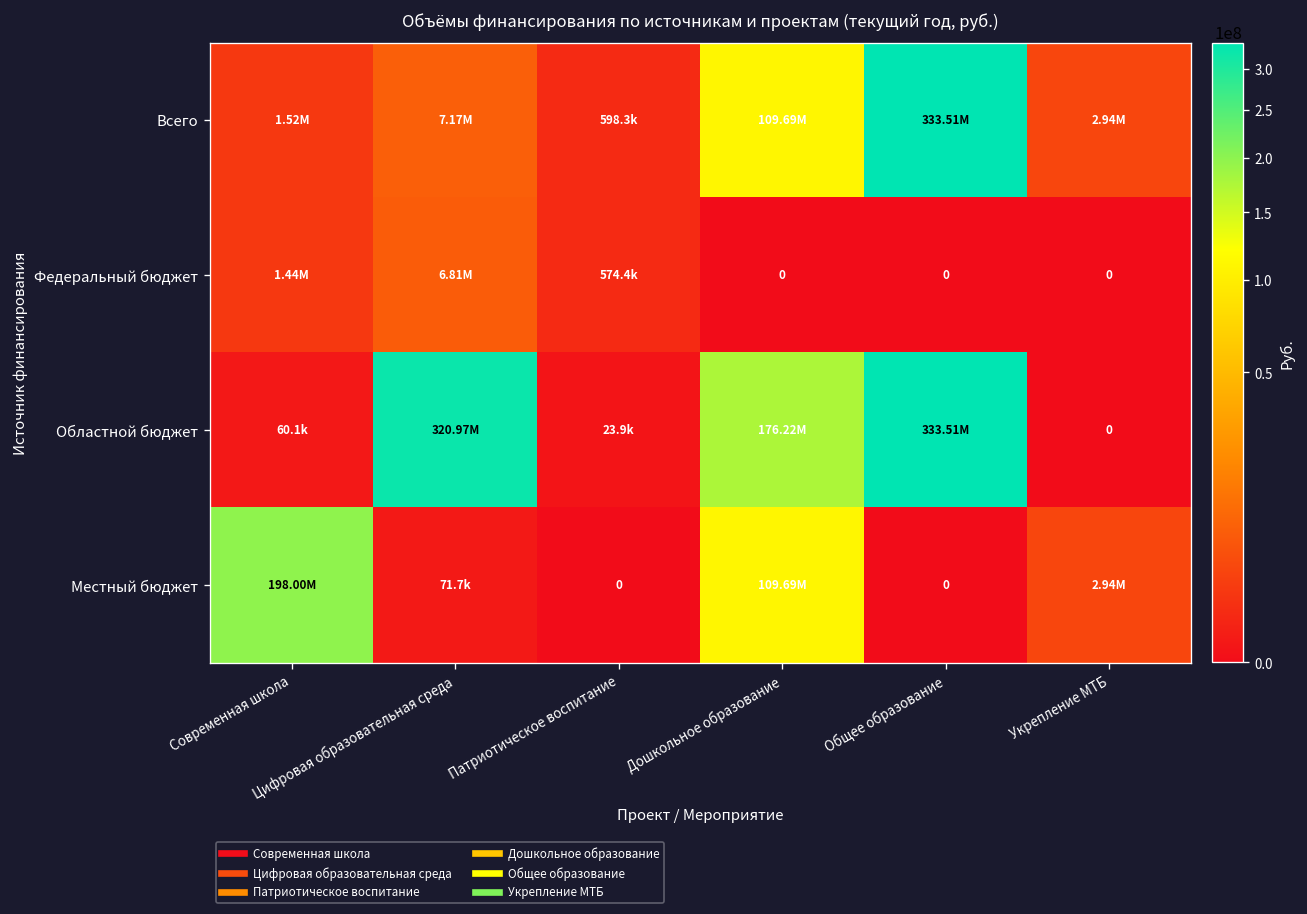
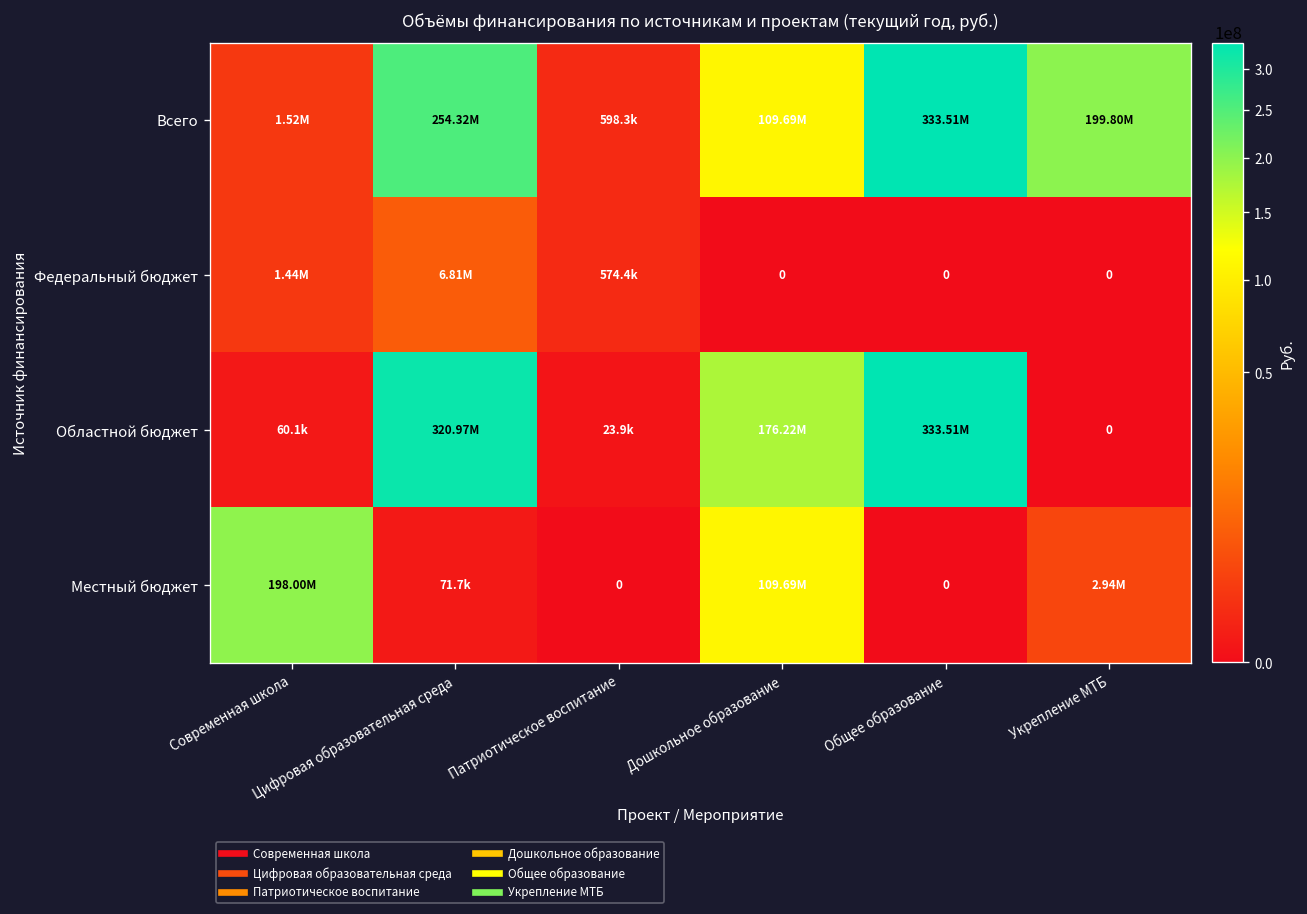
  {
    "Всего": {
      "Современная школа": "1.52M",
-     "Цифровая образовательная среда": "7.17M",
+     "Цифровая образовательная среда": "254.32M",
      "Патриотическое воспитание": "598.3k",
      "Дошкольное образование": "109.69M",
      "Общее образование": "333.51M",
-     "Укрепление МТБ": "2.94M"
+     "Укрепление МТБ": "199.80M"
    },
    "Федеральный бюджет": {
      "Современная школа": "1.44M",
      "Цифровая образовательная среда": "6.81M",
      "Патриотическое воспитание": "574.4k",
      "Дошкольное образование": "0",
      "Общее образование": "0",
      "Укрепление МТБ": "0"
    },
    "Областной бюджет": {
      "Современная школа": "60.1k",
      "Цифровая образовательная среда": "320.97M",
      "Патриотическое воспитание": "23.9k",
      "Дошкольное образование": "176.22M",
      "Общее образование": "333.51M",
      "Укрепление МТБ": "0"
    },
    "Местный бюджет": {
      "Современная школа": "198.00M",
      "Цифровая образовательная среда": "71.7k",
      "Патриотическое воспитание": "0",
      "Дошкольное образование": "109.69M",
      "Общее образование": "0",
      "Укрепление МТБ": "2.94M"
    }
  }
